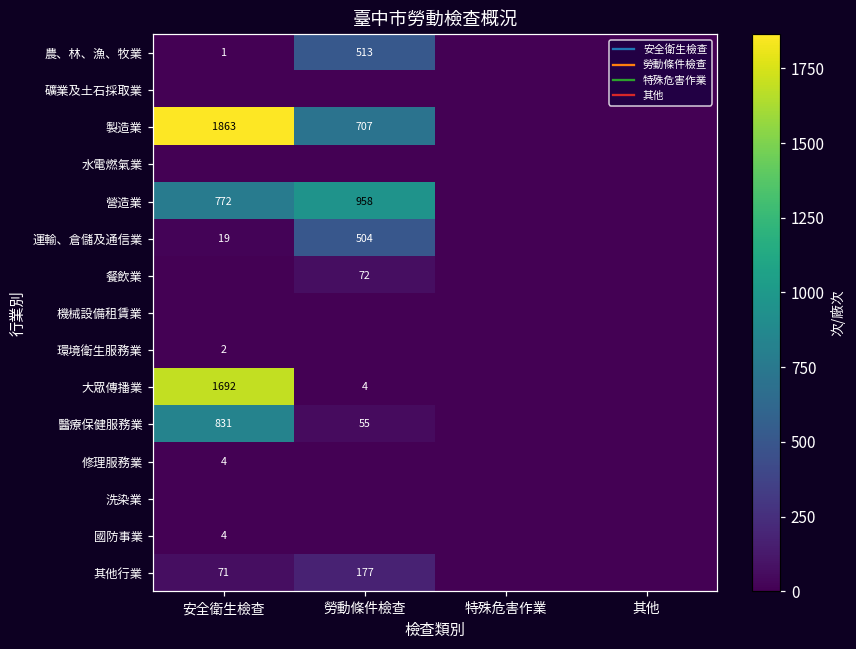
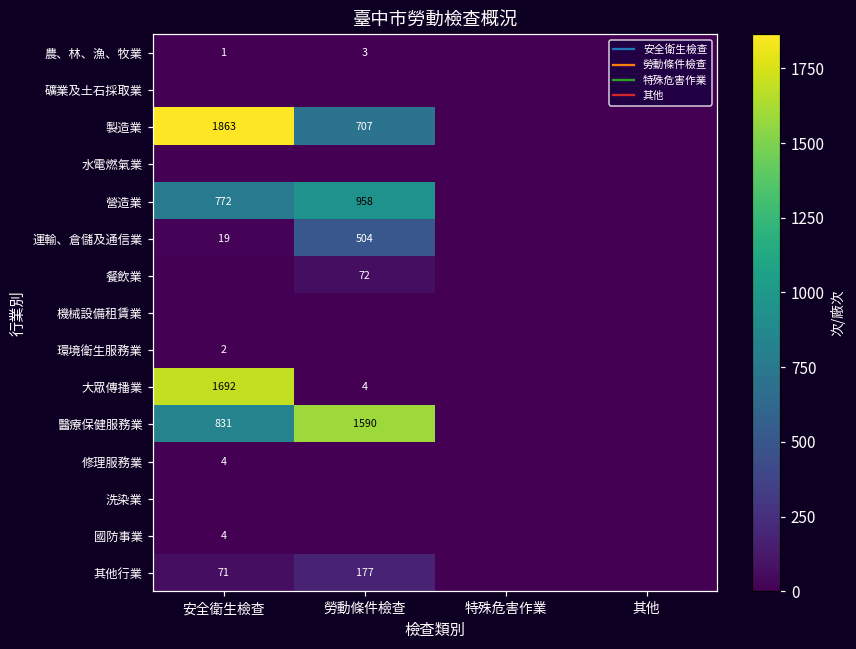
  {
    "農、林、漁、牧業": {
      "安全衛生檢查": 1,
-     "勞動條件檢查": 513
+     "勞動條件檢查": 3
    },
    "製造業": {
      "安全衛生檢查": 1863,
      "勞動條件檢查": 707
    },
    "營造業": {
      "安全衛生檢查": 772,
      "勞動條件檢查": 958
    },
    "運輸、倉儲及通信業": {
      "安全衛生檢查": 19,
      "勞動條件檢查": 504
    },
    "餐飲業": {
      "勞動條件檢查": 72
    },
    "環境衛生服務業": {
      "安全衛生檢查": 2
    },
    "大眾傳播業": {
      "安全衛生檢查": 1692,
      "勞動條件檢查": 4
    },
    "醫療保健服務業": {
      "安全衛生檢查": 831,
-     "勞動條件檢查": 55
+     "勞動條件檢查": 1590
    },
    "修理服務業": {
      "安全衛生檢查": 4
    },
    "國防事業": {
      "安全衛生檢查": 4
    },
    "其他行業": {
      "安全衛生檢查": 71,
      "勞動條件檢查": 177
    }
  }
